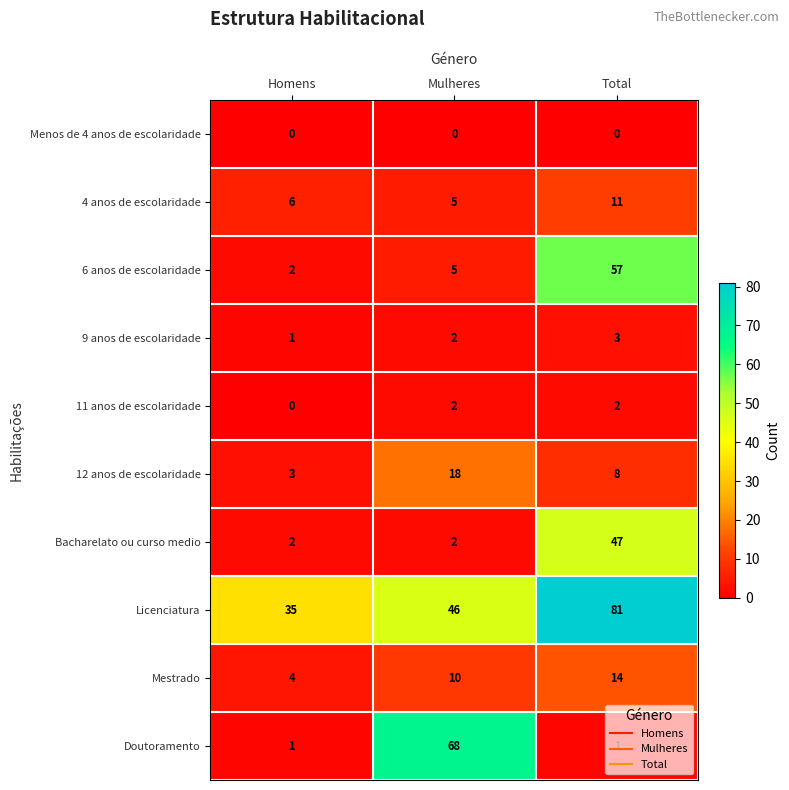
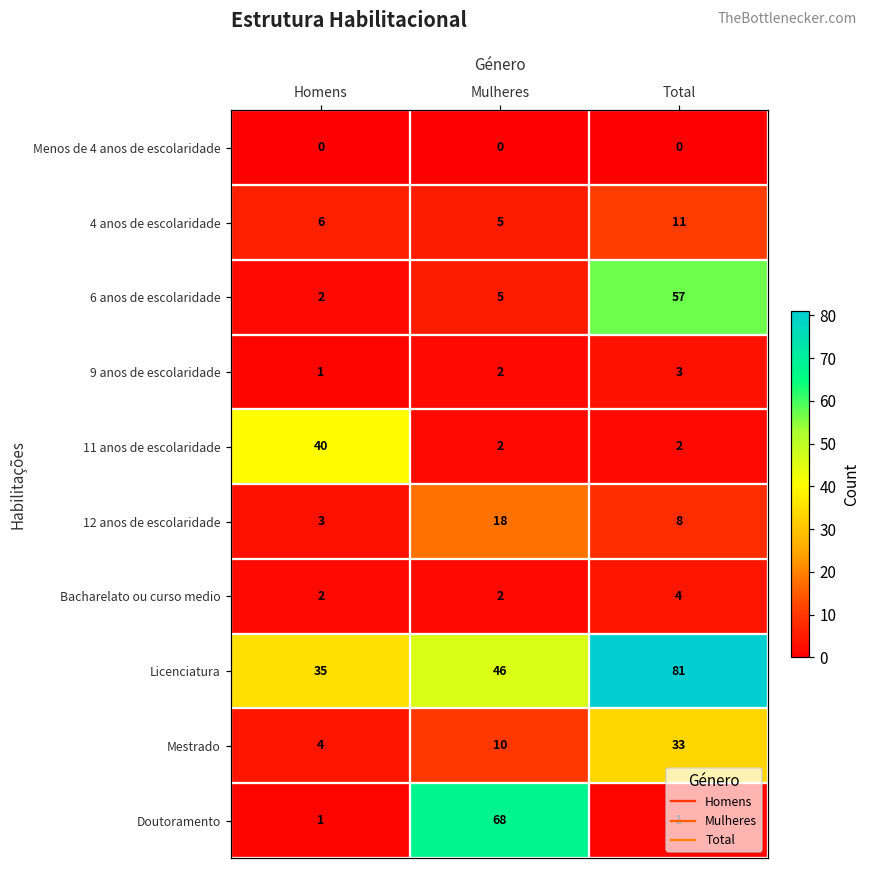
  {
    "Menos de 4 anos de escolaridade": {
      "Homens": 0,
      "Mulheres": 0,
      "Total": 0
    },
    "4 anos de escolaridade": {
      "Homens": 6,
      "Mulheres": 5,
      "Total": 11
    },
    "6 anos de escolaridade": {
      "Homens": 2,
      "Mulheres": 5,
      "Total": 57
    },
    "9 anos de escolaridade": {
      "Homens": 1,
      "Mulheres": 2,
      "Total": 3
    },
    "11 anos de escolaridade": {
-     "Homens": 0,
+     "Homens": 40,
      "Mulheres": 2,
      "Total": 2
    },
    "12 anos de escolaridade": {
      "Homens": 3,
      "Mulheres": 18,
      "Total": 8
    },
    "Bacharelato ou curso medio": {
      "Homens": 2,
      "Mulheres": 2,
-     "Total": 47
+     "Total": 4
    },
    "Licenciatura": {
      "Homens": 35,
      "Mulheres": 46,
      "Total": 81
    },
    "Mestrado": {
      "Homens": 4,
      "Mulheres": 10,
-     "Total": 14
+     "Total": 33
    },
    "Doutoramento": {
      "Homens": 1,
      "Mulheres": 68
    }
  }
